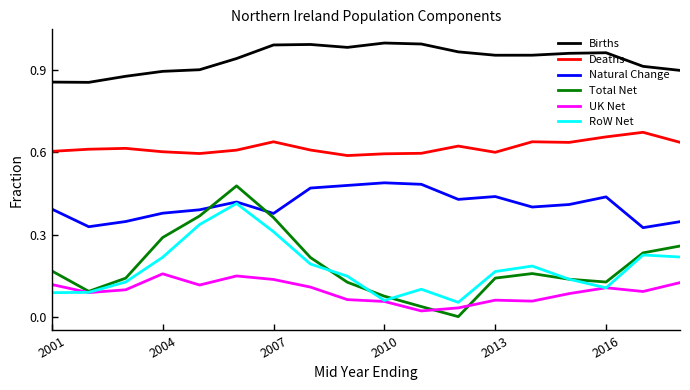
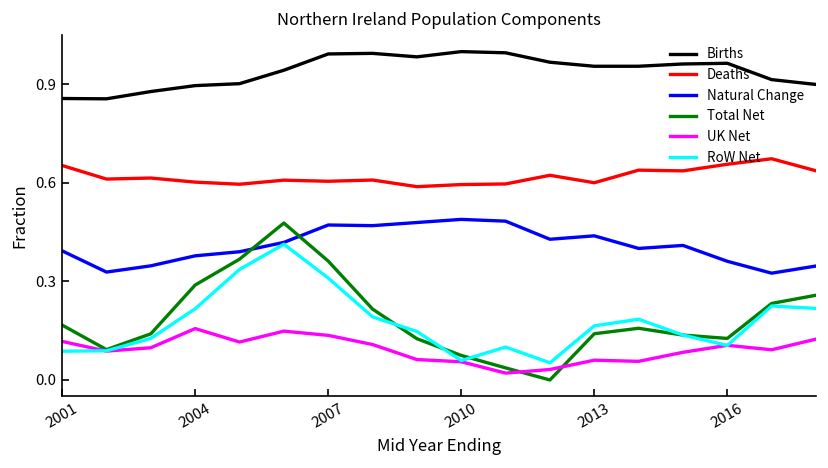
  {
    "Births": {
      "2001": 0.86,
      "2004": 0.90,
      "2007": 0.99,
      "2010": 1.00,
      "2013": 0.96,
      "2016": 0.96
    },
    "Deaths": {
-     "2001": 0.60,
+     "2001": 0.65,
      "2004": 0.60,
-     "2007": 0.64,
+     "2007": 0.61,
      "2010": 0.60,
      "2013": 0.60,
      "2016": 0.66
    },
    "Natural Change": {
      "2001": 0.39,
      "2004": 0.38,
-     "2007": 0.38,
+     "2007": 0.47,
      "2010": 0.49,
      "2013": 0.44,
-     "2016": 0.44
+     "2016": 0.36
    },
    "Total Net": {
      "2001": 0.17,
      "2004": 0.29,
      "2007": 0.36,
      "2010": 0.07,
      "2013": 0.14,
      "2016": 0.13
    },
    "UK Net": {
      "2001": 0.12,
      "2004": 0.16,
      "2007": 0.14,
      "2013": 0.06
    },
    "RoW Net": {
      "2001": 0.09,
      "2004": 0.22,
      "2007": 0.31,
      "2013": 0.16
    }
  }
